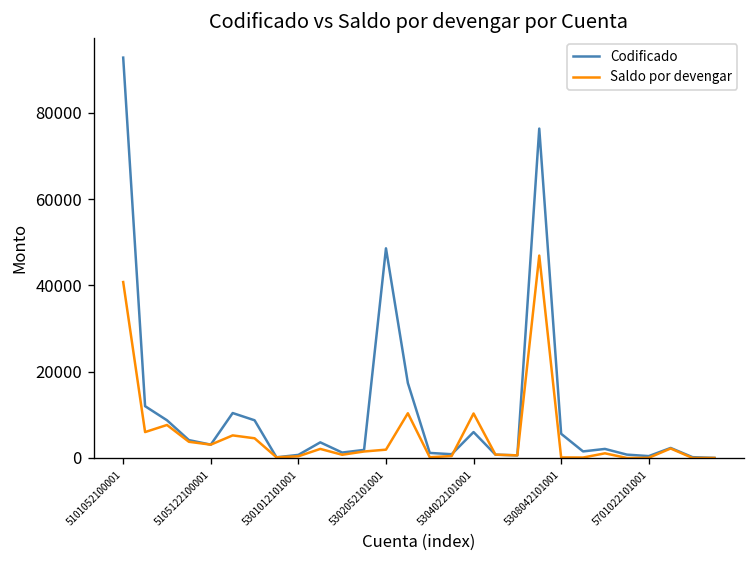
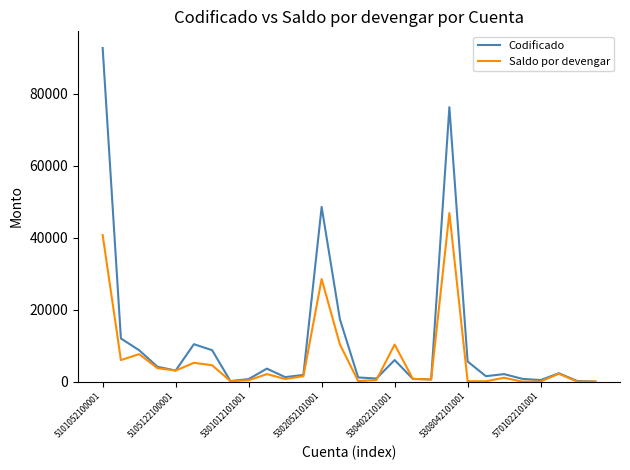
  {
    "Codificado": {
      "5101052100001": 93000,
      "5302052101001": 49000,
      "5304022101001": 6000,
      "5308042101001": 6000
    },
    "Saldo por devengar": {
      "5101052100001": 41000,
-     "5302052101001": 2000,
+     "5302052101001": 29000,
      "5304022101001": 10000,
      "5308042101001": 0
    }
  }
